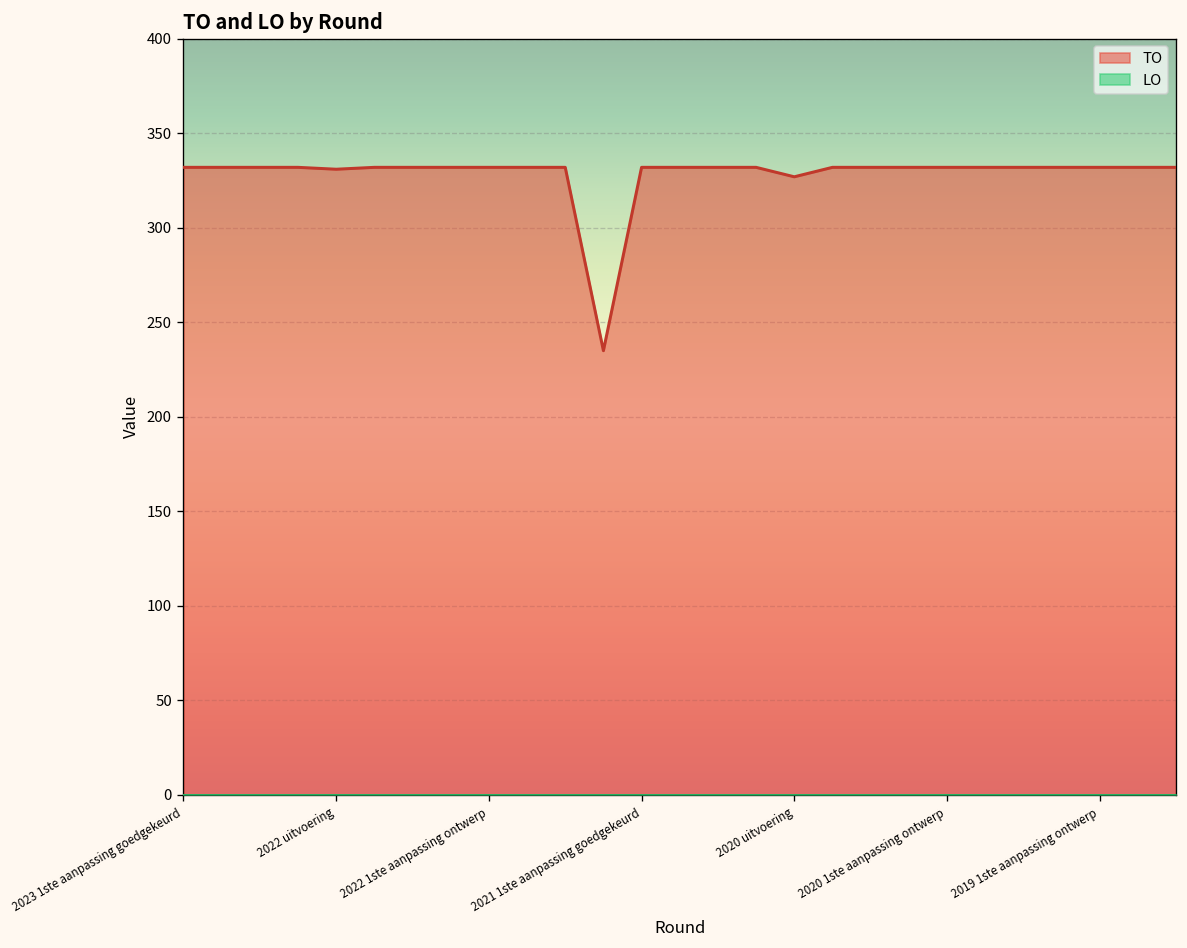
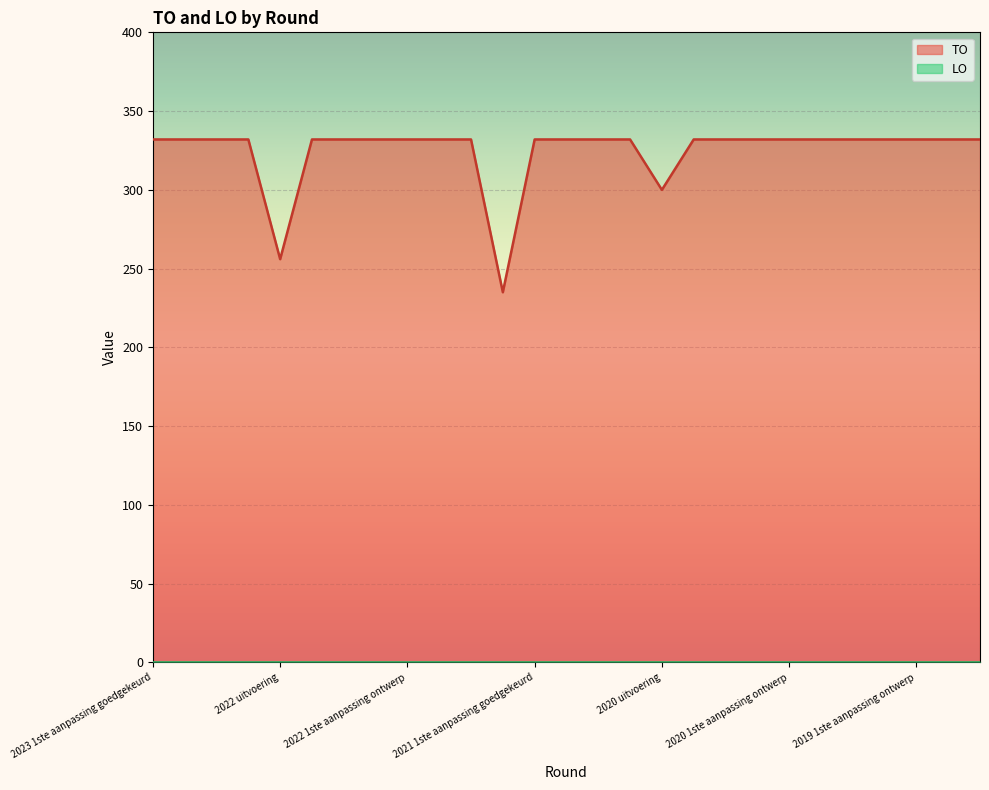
  {
    "TO": {
      "2023 1ste aanpassing goedgekeurd": 332,
-     "2022 uitvoering": 331,
+     "2022 uitvoering": 256,
      "2022 1ste aanpassing ontwerp": 332,
      "2021 1ste aanpassing goedgekeurd": 332,
-     "2020 uitvoering": 327,
+     "2020 uitvoering": 300,
      "2020 1ste aanpassing ontwerp": 332,
      "2019 1ste aanpassing ontwerp": 332
    },
    "LO": {
      "2023 1ste aanpassing goedgekeurd": 0,
      "2022 uitvoering": 0,
      "2022 1ste aanpassing ontwerp": 0,
      "2021 1ste aanpassing goedgekeurd": 0,
      "2020 uitvoering": 0,
      "2020 1ste aanpassing ontwerp": 0,
      "2019 1ste aanpassing ontwerp": 0
    }
  }
